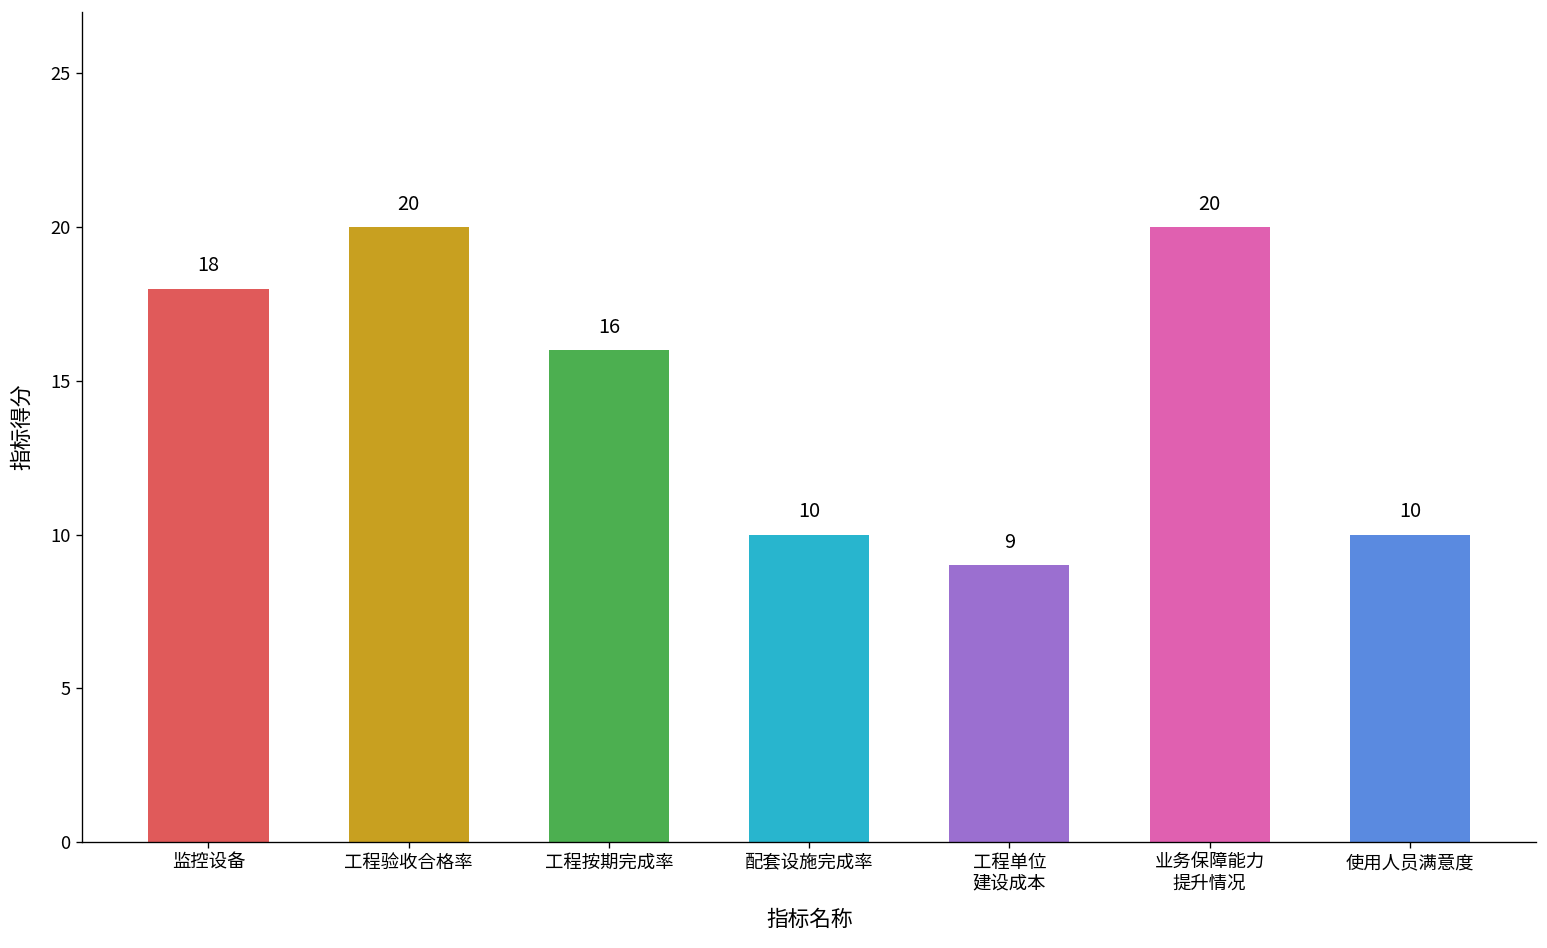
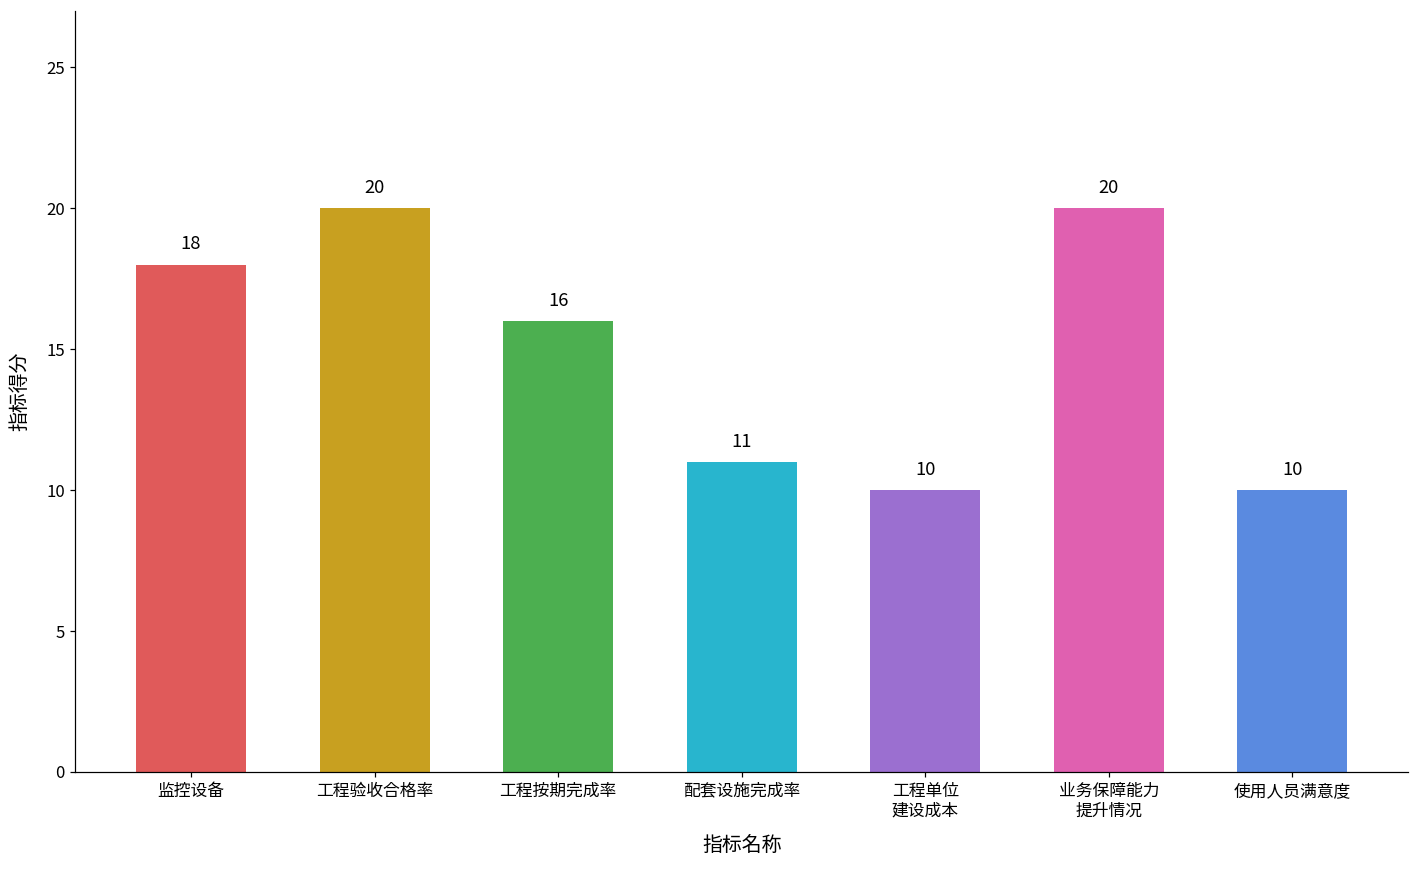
  {
    "监控设备": 18,
    "工程验收合格率": 20,
    "工程按期完成率": 16,
-   "配套设施完成率": 10,
-   "工程单位 建设成本": 9,
+   "配套设施完成率": 11,
+   "工程单位 建设成本": 10,
    "业务保障能力 提升情况": 20,
    "使用人员满意度": 10
  }
